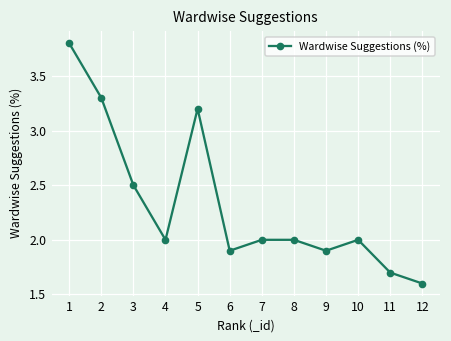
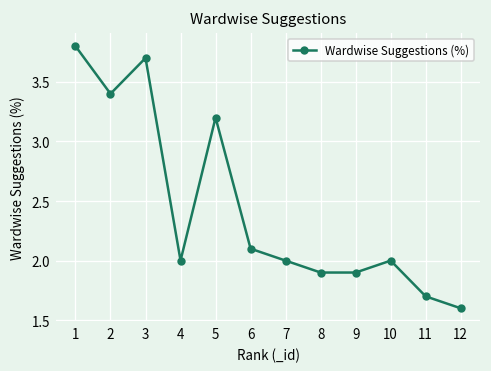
  {
    "1": 3.8,
-   "2": 3.3,
-   "3": 2.5,
+   "2": 3.4,
+   "3": 3.7,
    "4": 2.0,
    "5": 3.2,
-   "6": 1.9,
+   "6": 2.1,
    "7": 2.0,
-   "8": 2.0,
+   "8": 1.9,
    "9": 1.9,
    "10": 2.0,
    "11": 1.7,
    "12": 1.6
  }
